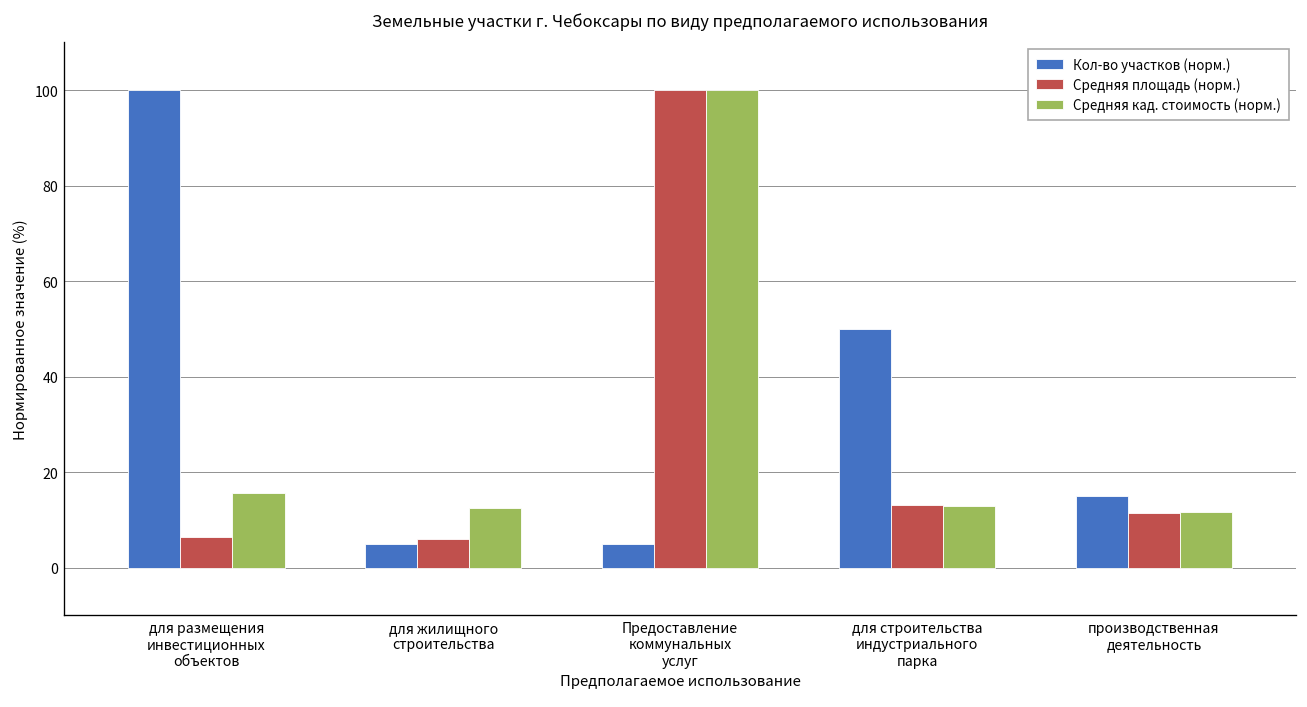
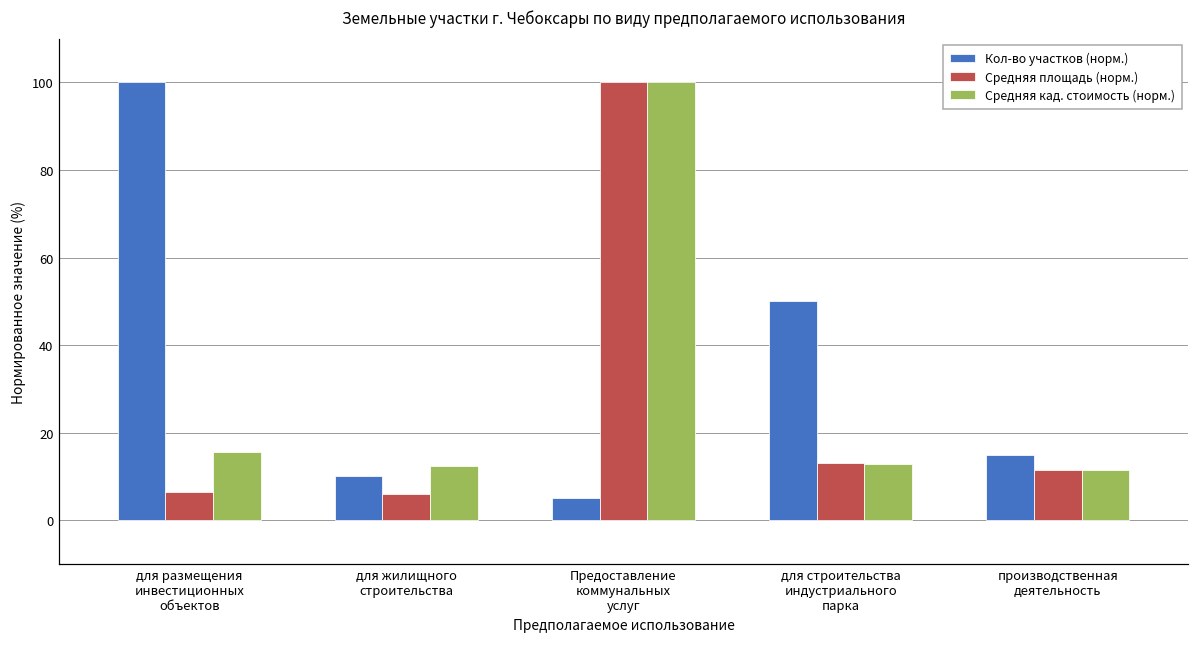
  {
    "Кол-во участков (норм.)": {
      "для размещения инвестиционных объектов": 100,
-     "для жилищного строительства": 5,
+     "для жилищного строительства": 10,
      "Предоставление коммунальных услуг": 5,
      "для строительства индустриального парка": 50,
      "производственная деятельность": 15
    },
    "Средняя площадь (норм.)": {
      "для размещения инвестиционных объектов": 6,
      "для жилищного строительства": 6,
      "Предоставление коммунальных услуг": 100,
      "для строительства индустриального парка": 13,
      "производственная деятельность": 11
    },
    "Средняя кад. стоимость (норм.)": {
      "для размещения инвестиционных объектов": 16,
      "для жилищного строительства": 12,
      "Предоставление коммунальных услуг": 100,
      "для строительства индустриального парка": 13,
      "производственная деятельность": 12
    }
  }
